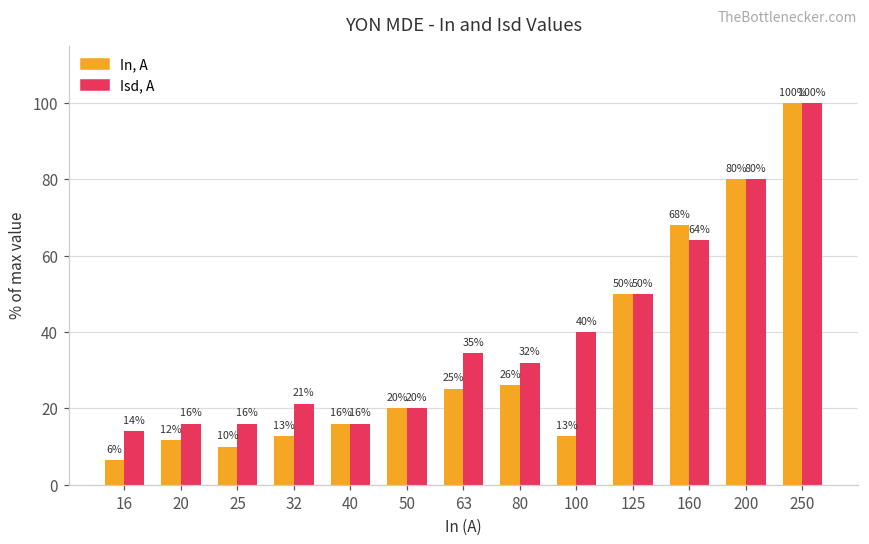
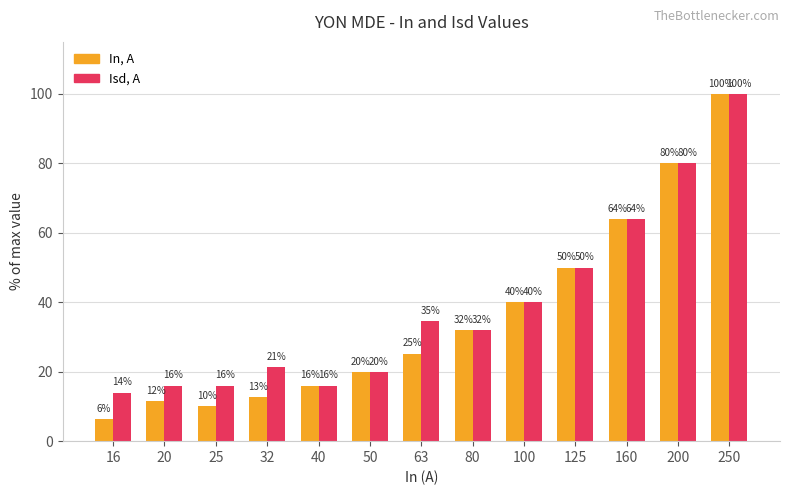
  {
    "In, А": {
      "16": "6%",
      "20": "12%",
      "25": "10%",
      "32": "13%",
      "40": "16%",
      "50": "20%",
      "63": "25%",
-     "80": "26%",
-     "100": "13%",
+     "80": "32%",
+     "100": "40%",
      "125": "50%",
-     "160": "68%",
+     "160": "64%",
      "200": "80%"
    },
    "Isd, А": {
      "16": "14%",
      "20": "16%",
      "25": "16%",
      "32": "21%",
      "40": "16%",
      "50": "20%",
      "63": "35%",
      "80": "32%",
      "100": "40%",
      "125": "50%",
      "160": "64%",
      "200": "80%"
    }
  }
